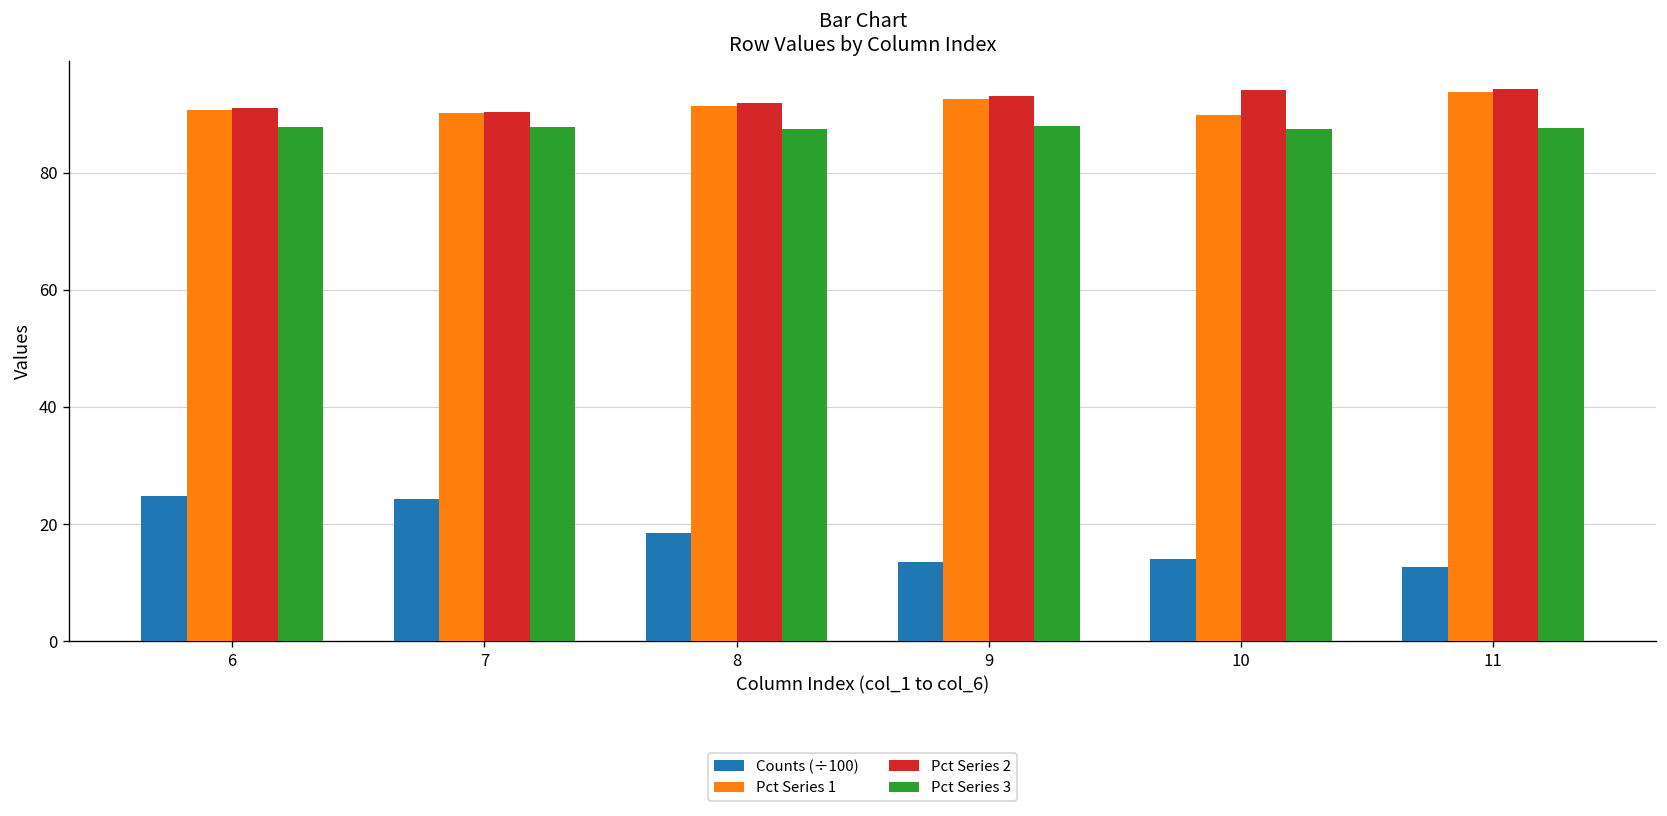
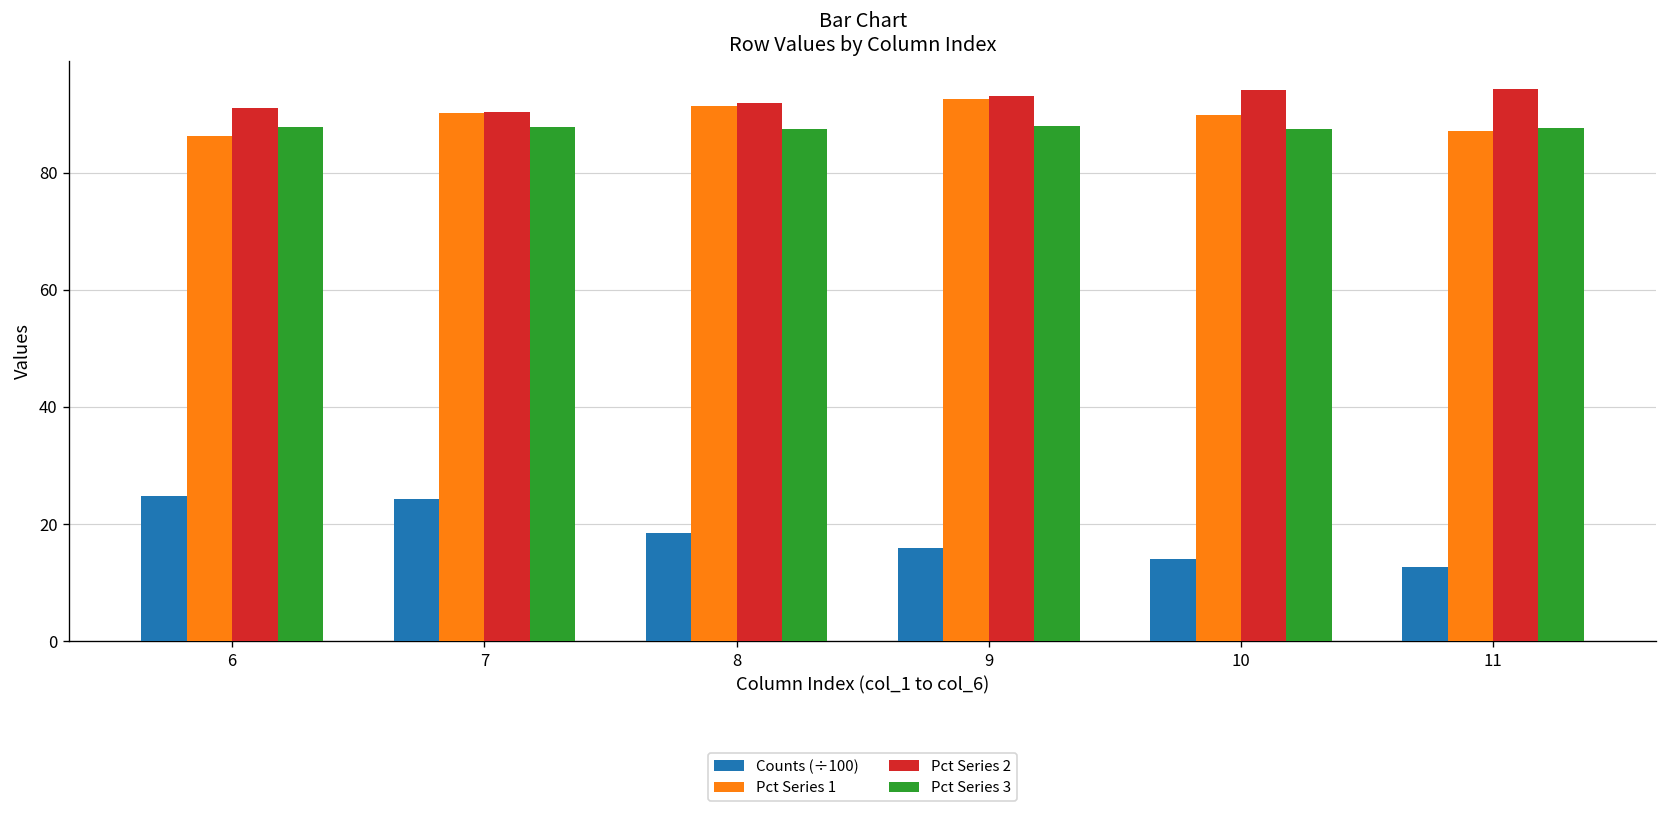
  {
    "Counts (÷100)": {
      "6": 25,
      "7": 24,
      "8": 19,
-     "9": 14,
+     "9": 16,
      "10": 14,
      "11": 13
    },
    "Pct Series 1": {
-     "6": 91,
+     "6": 86,
      "7": 90,
      "8": 91,
      "9": 93,
      "10": 90,
-     "11": 94
+     "11": 87
    },
    "Pct Series 2": {
      "6": 91,
      "7": 90,
      "8": 92,
      "9": 93,
      "10": 94,
      "11": 94
    },
    "Pct Series 3": {
      "6": 88,
      "7": 88,
      "8": 87,
      "9": 88,
      "10": 88,
      "11": 88
    }
  }
